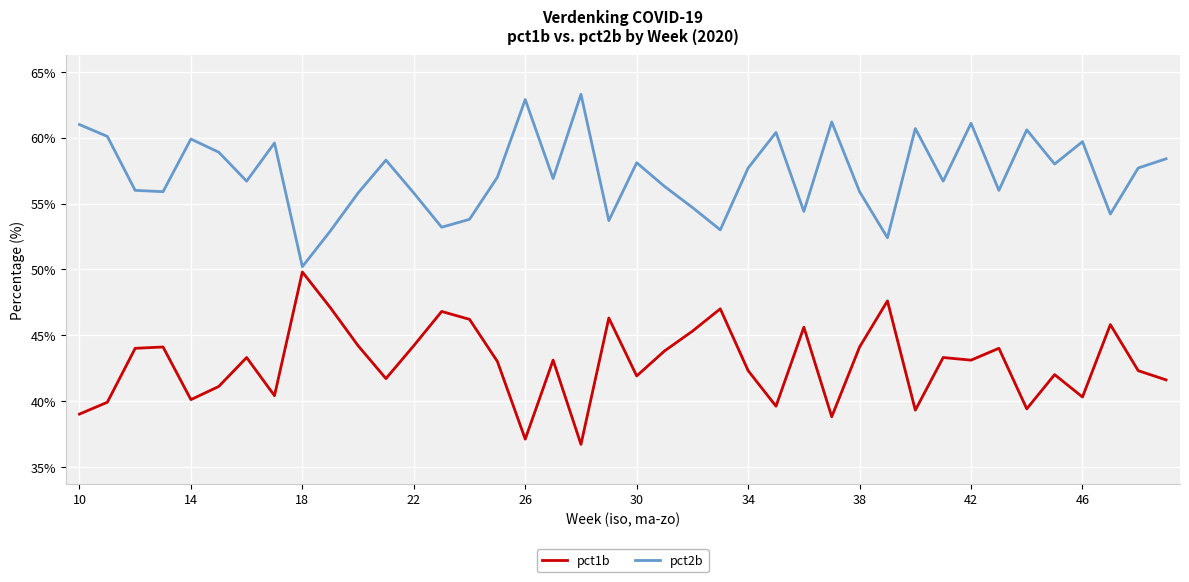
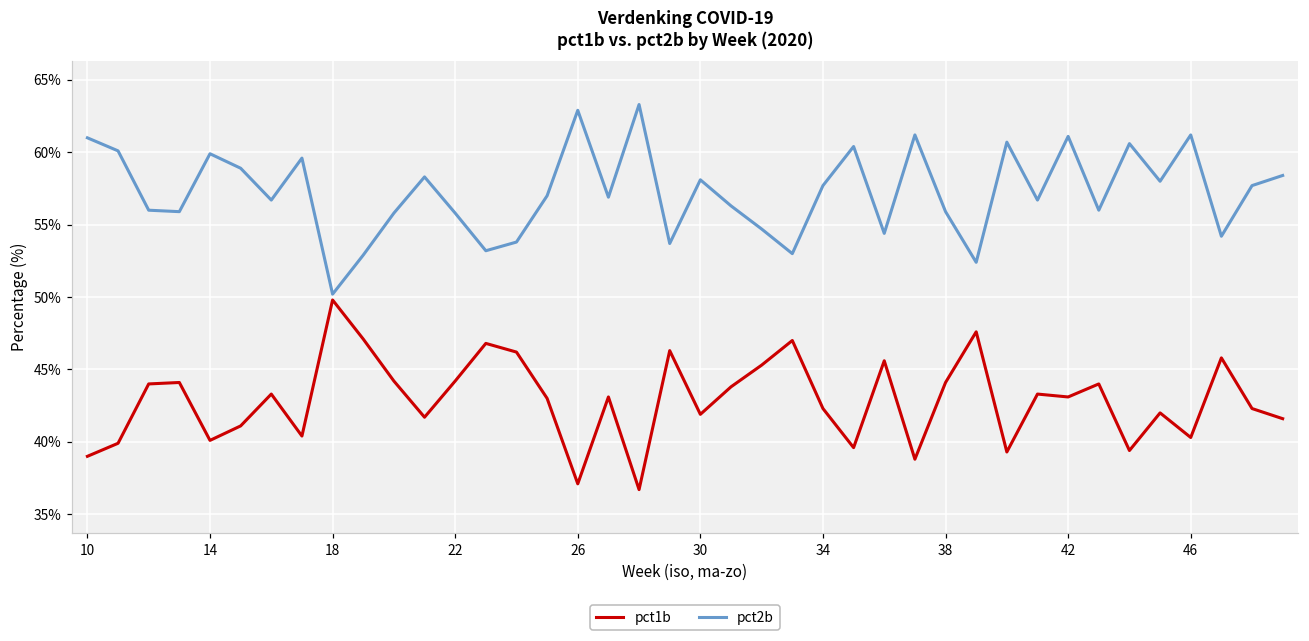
  {
    "pct1b": {
      "42": "43.1%",
      "46": "40.3%"
    },
    "pct2b": {
      "42": "61.1%",
-     "46": "59.7%"
+     "46": "61.2%"
    }
  }
